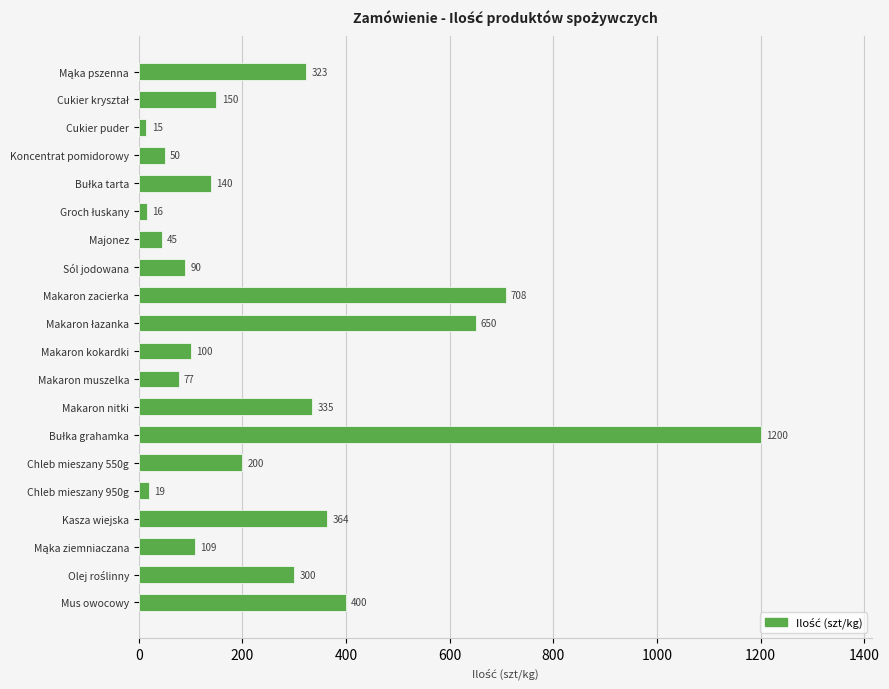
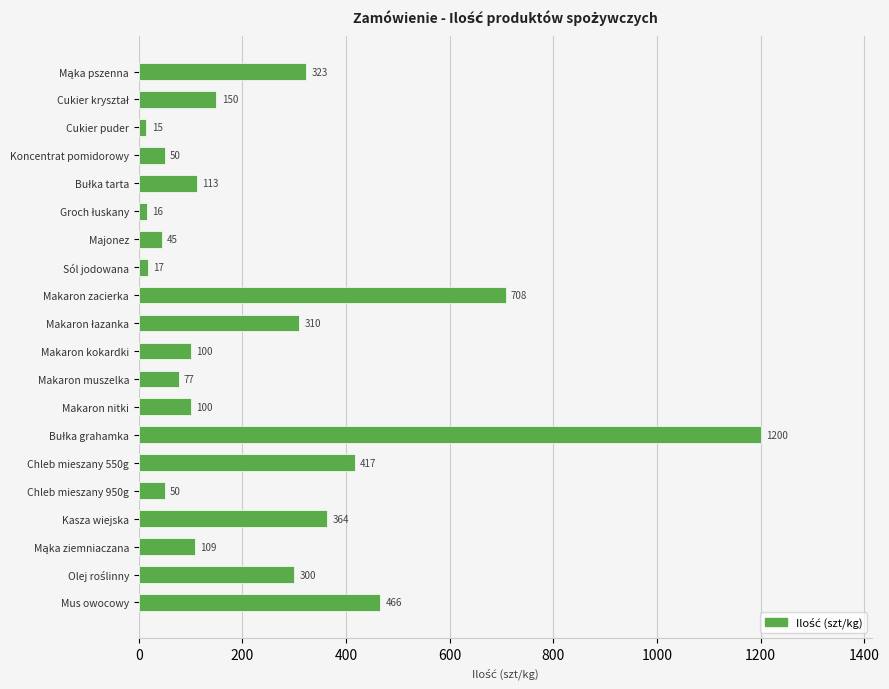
  {
    "Mąka pszenna": 323,
    "Cukier kryształ": 150,
    "Cukier puder": 15,
    "Koncentrat pomidorowy": 50,
-   "Bułka tarta": 140,
+   "Bułka tarta": 113,
    "Groch łuskany": 16,
    "Majonez": 45,
-   "Sól jodowana": 90,
+   "Sól jodowana": 17,
    "Makaron zacierka": 708,
-   "Makaron łazanka": 650,
+   "Makaron łazanka": 310,
    "Makaron kokardki": 100,
    "Makaron muszelka": 77,
-   "Makaron nitki": 335,
+   "Makaron nitki": 100,
    "Bułka grahamka": 1200,
-   "Chleb mieszany 550g": 200,
-   "Chleb mieszany 950g": 19,
+   "Chleb mieszany 550g": 417,
+   "Chleb mieszany 950g": 50,
    "Kasza wiejska": 364,
    "Mąka ziemniaczana": 109,
    "Olej roślinny": 300,
-   "Mus owocowy": 400
+   "Mus owocowy": 466
  }
